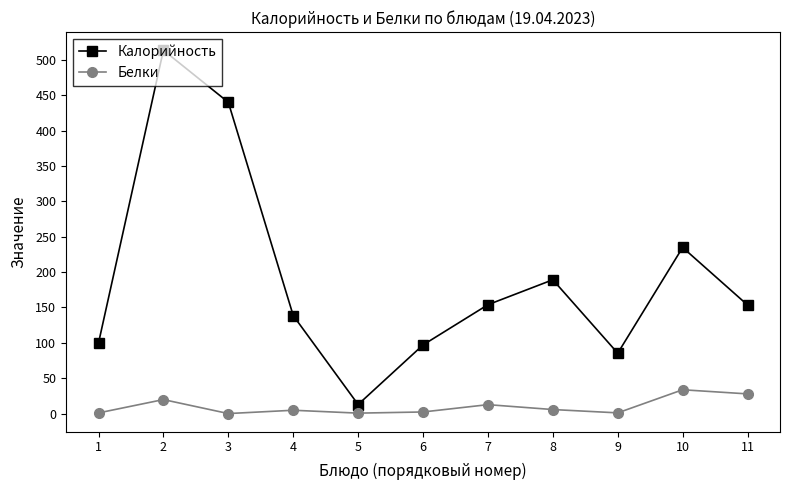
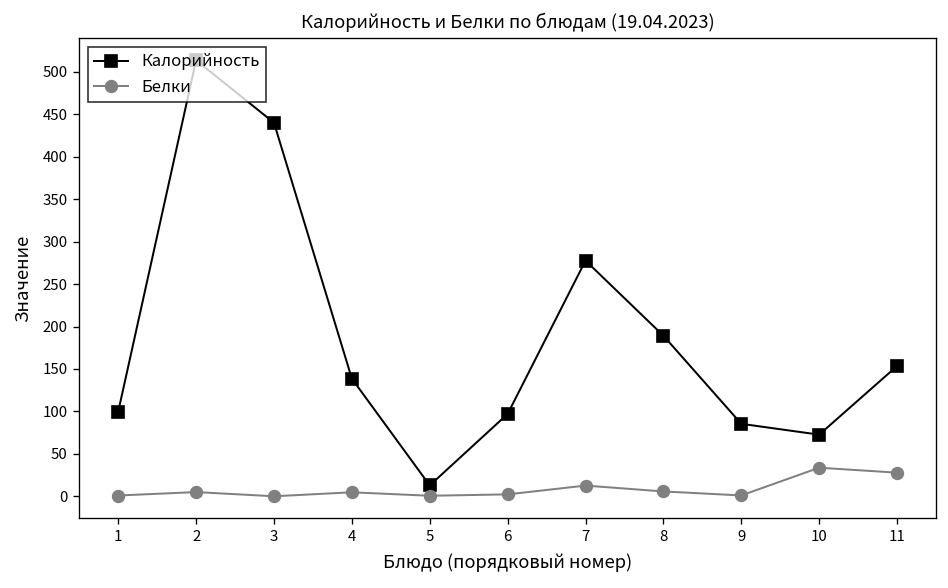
  {
    "Калорийность": {
      "1": 100,
      "3": 440,
      "4": 140,
      "5": 10,
      "6": 100,
-     "7": 150,
+     "7": 280,
      "8": 190,
      "9": 90,
-     "10": 230,
+     "10": 70,
      "11": 150
    },
    "Белки": {
      "1": 0,
-     "2": 20,
+     "2": 0,
      "3": 0,
      "4": 0,
      "5": 0,
      "6": 0,
      "7": 10,
      "8": 10,
      "9": 0,
      "10": 30,
      "11": 30
    }
  }
